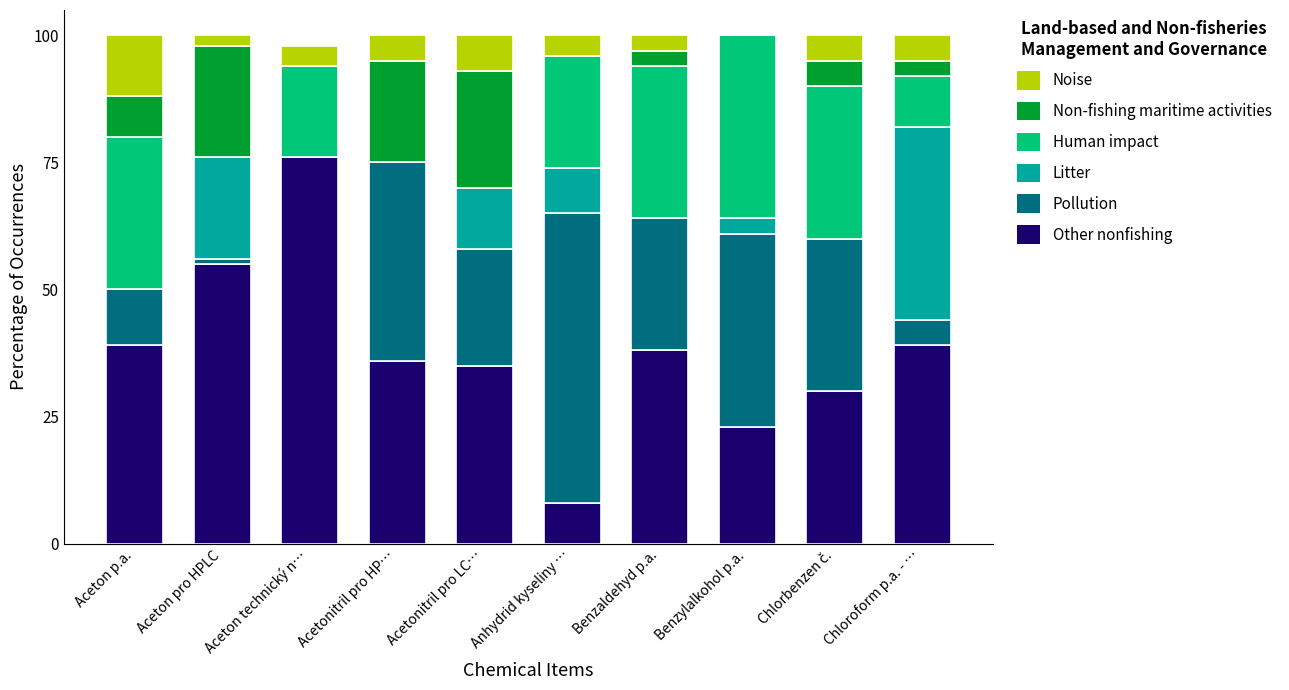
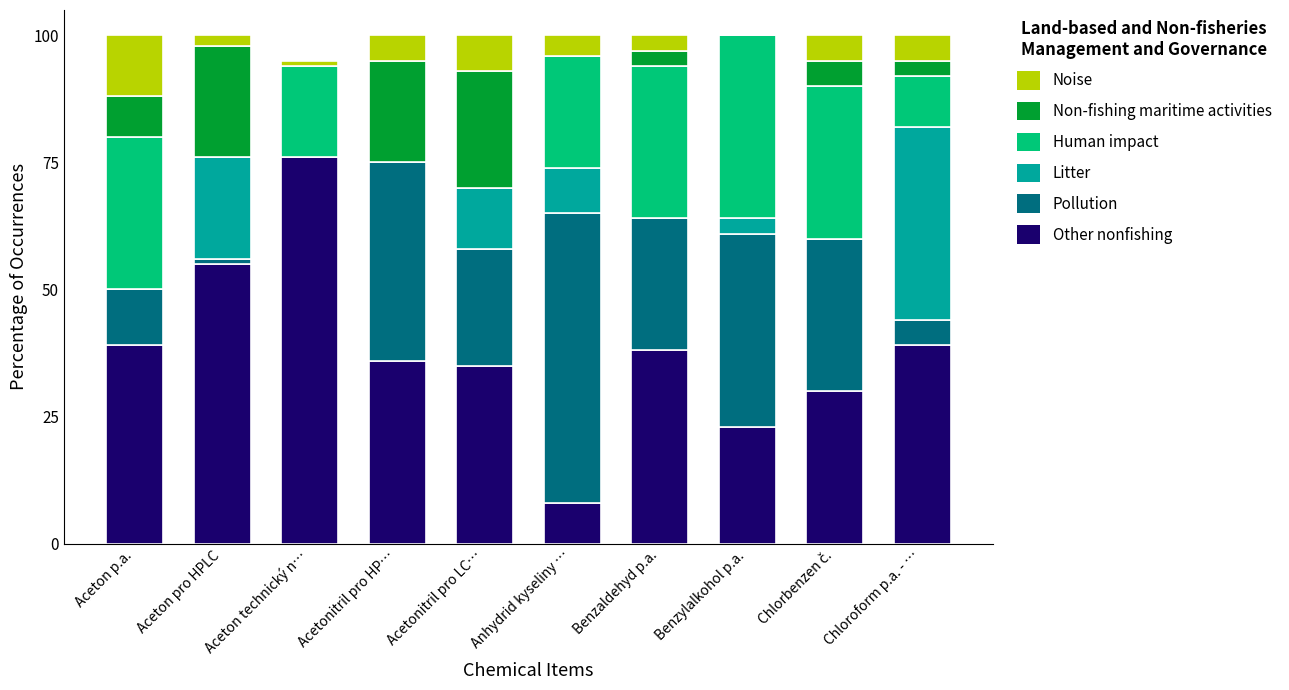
  {
    "Other nonfishing": {
      "Aceton p.a.": 39,
      "Aceton pro HPLC": 55,
      "Aceton technický n…": 76,
      "Acetonitril pro HP…": 36,
      "Acetonitril pro LC…": 35,
      "Anhydrid kyseliny …": 8,
      "Benzaldehyd p.a.": 38,
      "Benzylalkohol p.a.": 23,
      "Chlorbenzen č.": 30,
      "Chloroform p.a. - …": 39
    },
    "Pollution": {
      "Aceton p.a.": 11,
      "Aceton pro HPLC": 1,
      "Aceton technický n…": 0,
      "Acetonitril pro HP…": 39,
      "Acetonitril pro LC…": 23,
      "Anhydrid kyseliny …": 57,
      "Benzaldehyd p.a.": 26,
      "Benzylalkohol p.a.": 38,
      "Chlorbenzen č.": 30,
      "Chloroform p.a. - …": 5
    },
    "Non-fishing maritime activities": {
      "Aceton p.a.": 8,
      "Aceton pro HPLC": 22,
      "Aceton technický n…": 0,
      "Acetonitril pro HP…": 20,
      "Acetonitril pro LC…": 23,
      "Anhydrid kyseliny …": 0,
      "Benzaldehyd p.a.": 3,
      "Benzylalkohol p.a.": 0,
      "Chlorbenzen č.": 5,
      "Chloroform p.a. - …": 3
    },
    "Noise": {
      "Aceton p.a.": 12,
      "Aceton pro HPLC": 2,
-     "Aceton technický n…": 4,
+     "Aceton technický n…": 1,
      "Acetonitril pro HP…": 5,
      "Acetonitril pro LC…": 7,
      "Anhydrid kyseliny …": 4,
      "Benzaldehyd p.a.": 3,
      "Benzylalkohol p.a.": 0,
      "Chlorbenzen č.": 5,
      "Chloroform p.a. - …": 5
    }
  }
